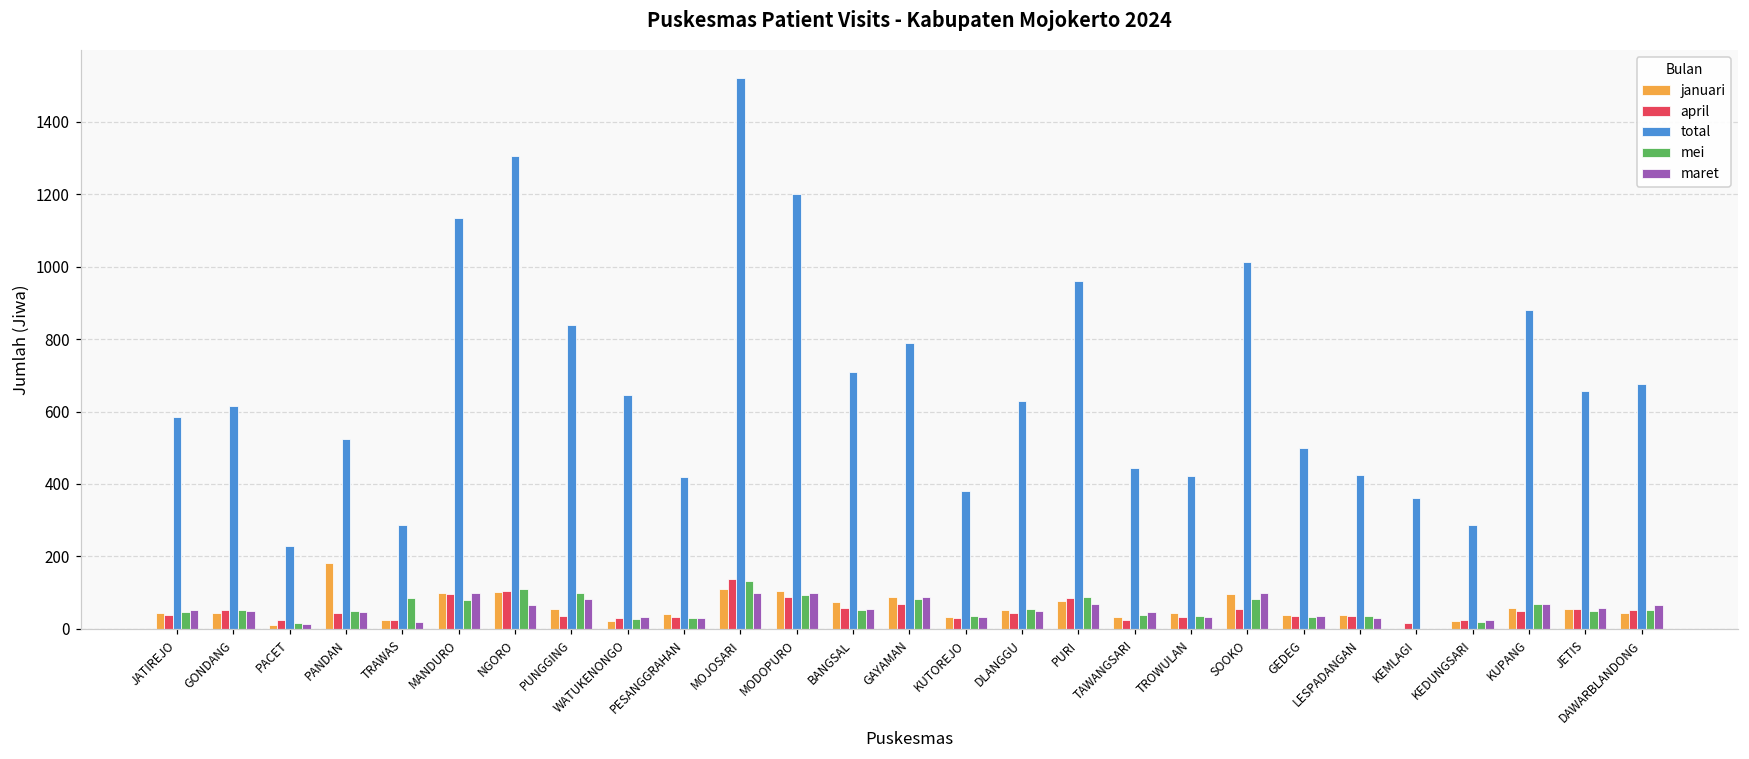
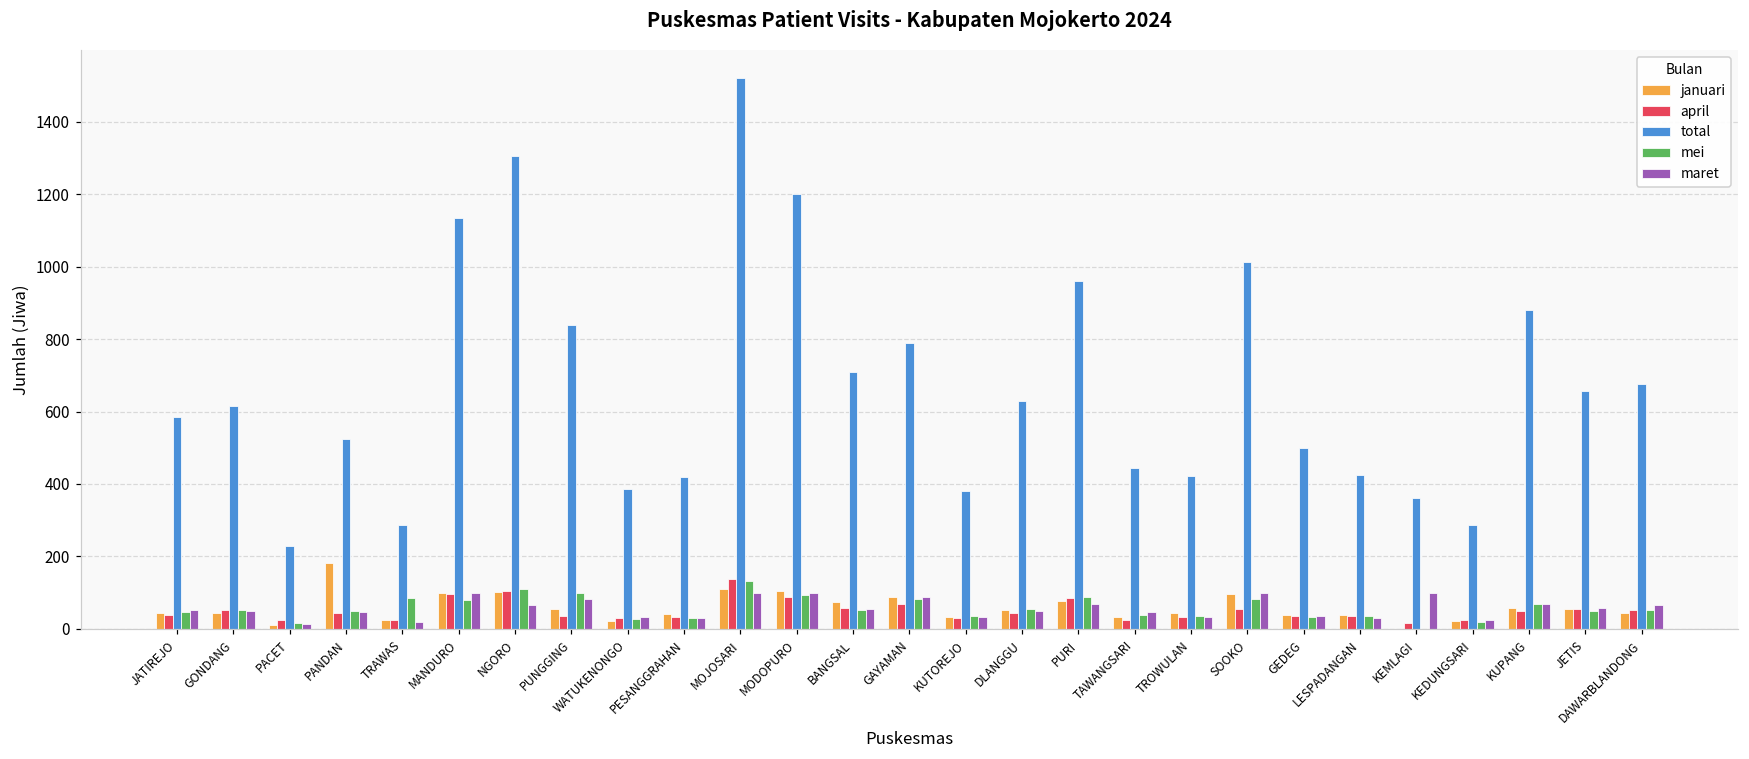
  {
    "januari": {
      "JATIREJO": 50,
      "GONDANG": 40,
      "PACET": 10,
      "PANDAN": 180,
      "TRAWAS": 20,
      "MANDURO": 100,
      "NGORO": 100,
      "PUNGGING": 50,
      "WATUKENONGO": 20,
      "PESANGGRAHAN": 40,
      "MOJOSARI": 110,
      "MODOPURO": 110,
      "BANGSAL": 70,
      "GAYAMAN": 90,
      "KUTOREJO": 30,
      "DLANGGU": 50,
      "PURI": 80,
      "TAWANGSARI": 30,
      "TROWULAN": 50,
      "SOOKO": 100,
      "GEDEG": 40,
      "LESPADANGAN": 40,
      "KEMLAGI": 0,
      "KEDUNGSARI": 20,
      "KUPANG": 60,
      "JETIS": 60,
      "DAWARBLANDONG": 50
    },
    "april": {
      "JATIREJO": 40,
      "GONDANG": 50,
      "PACET": 30,
      "PANDAN": 40,
      "TRAWAS": 20,
      "MANDURO": 100,
      "NGORO": 110,
      "PUNGGING": 40,
      "WATUKENONGO": 30,
      "PESANGGRAHAN": 30,
      "MOJOSARI": 140,
      "MODOPURO": 90,
      "BANGSAL": 60,
      "GAYAMAN": 70,
      "KUTOREJO": 30,
      "DLANGGU": 40,
      "PURI": 90,
      "TAWANGSARI": 20,
      "TROWULAN": 30,
      "SOOKO": 60,
      "GEDEG": 40,
      "LESPADANGAN": 40,
      "KEMLAGI": 20,
      "KEDUNGSARI": 20,
      "KUPANG": 50,
      "JETIS": 60,
      "DAWARBLANDONG": 50
    },
    "total": {
      "JATIREJO": 590,
      "GONDANG": 620,
      "PACET": 230,
      "PANDAN": 520,
      "TRAWAS": 290,
      "MANDURO": 1130,
      "NGORO": 1310,
      "PUNGGING": 840,
-     "WATUKENONGO": 650,
+     "WATUKENONGO": 390,
      "PESANGGRAHAN": 420,
      "MOJOSARI": 1520,
      "MODOPURO": 1200,
      "BANGSAL": 710,
      "GAYAMAN": 790,
      "KUTOREJO": 380,
      "DLANGGU": 630,
      "PURI": 960,
      "TAWANGSARI": 450,
      "TROWULAN": 420,
      "SOOKO": 1010,
      "GEDEG": 500,
      "LESPADANGAN": 420,
      "KEMLAGI": 360,
      "KEDUNGSARI": 290,
      "KUPANG": 880,
      "JETIS": 660,
      "DAWARBLANDONG": 680
    },
    "mei": {
      "JATIREJO": 50,
      "GONDANG": 50,
      "PACET": 20,
      "PANDAN": 50,
      "TRAWAS": 90,
      "MANDURO": 80,
      "NGORO": 110,
      "PUNGGING": 100,
      "WATUKENONGO": 30,
      "PESANGGRAHAN": 30,
      "MOJOSARI": 130,
      "MODOPURO": 90,
      "BANGSAL": 50,
      "GAYAMAN": 80,
      "KUTOREJO": 40,
      "DLANGGU": 60,
      "PURI": 90,
      "TAWANGSARI": 40,
      "TROWULAN": 40,
      "SOOKO": 80,
      "GEDEG": 30,
      "LESPADANGAN": 40,
      "KEMLAGI": 0,
      "KEDUNGSARI": 20,
      "KUPANG": 70,
      "JETIS": 50,
      "DAWARBLANDONG": 50
    },
    "maret": {
      "JATIREJO": 50,
      "GONDANG": 50,
      "PACET": 10,
      "PANDAN": 50,
      "TRAWAS": 20,
      "MANDURO": 100,
      "NGORO": 70,
      "PUNGGING": 80,
      "WATUKENONGO": 30,
      "PESANGGRAHAN": 30,
      "MOJOSARI": 100,
      "MODOPURO": 100,
      "BANGSAL": 60,
      "GAYAMAN": 90,
      "KUTOREJO": 30,
      "DLANGGU": 50,
      "PURI": 70,
      "TAWANGSARI": 50,
      "TROWULAN": 30,
      "SOOKO": 100,
      "GEDEG": 40,
      "LESPADANGAN": 30,
-     "KEMLAGI": 0,
+     "KEMLAGI": 100,
      "KEDUNGSARI": 30,
      "KUPANG": 70,
      "JETIS": 60,
      "DAWARBLANDONG": 70
    }
  }
